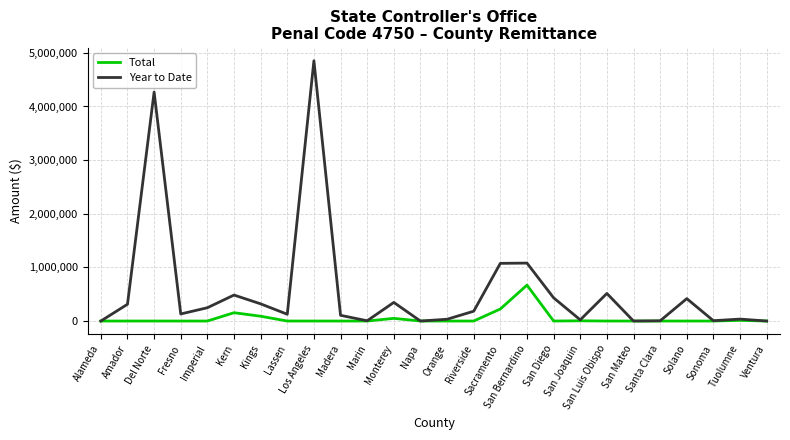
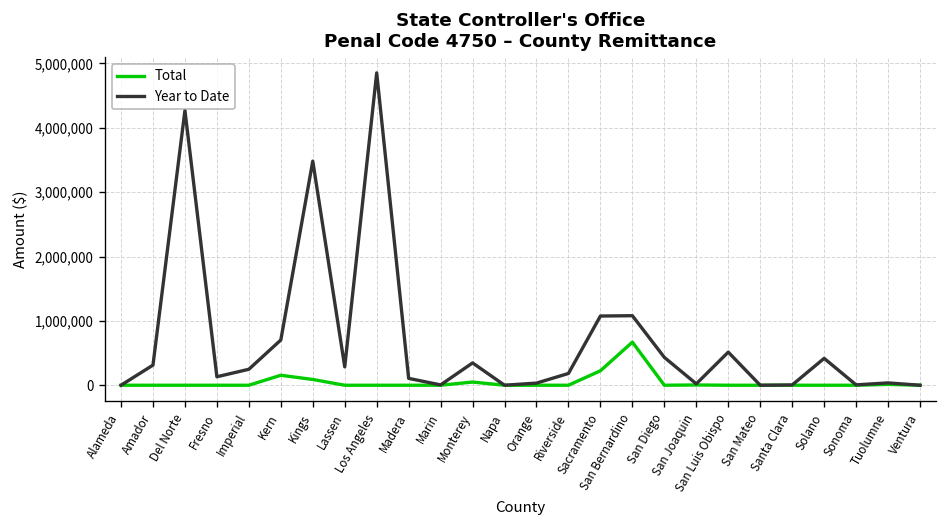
  {
    "Total": {
      "Amador": "0",
      "Del Norte": "0",
      "Fresno": "0",
      "Imperial": "0",
      "Kern": "200,000",
      "Kings": "100,000",
      "Lassen": "0",
      "Los Angeles": "0",
      "Madera": "0",
      "Monterey": "0",
      "Riverside": "0",
      "Sacramento": "200,000",
      "San Bernardino": "700,000",
      "San Diego": "0",
      "San Luis Obispo": "0",
      "Solano": "0"
    },
    "Year to Date": {
      "Amador": "300,000",
      "Del Norte": "4,300,000",
      "Fresno": "100,000",
      "Imperial": "200,000",
-     "Kern": "500,000",
-     "Kings": "300,000",
-     "Lassen": "100,000",
+     "Kern": "700,000",
+     "Kings": "3,500,000",
+     "Lassen": "300,000",
      "Los Angeles": "4,900,000",
      "Madera": "100,000",
      "Monterey": "300,000",
      "Riverside": "200,000",
      "Sacramento": "1,100,000",
      "San Bernardino": "1,100,000",
      "San Diego": "400,000",
      "San Luis Obispo": "500,000",
      "Solano": "400,000"
    }
  }
